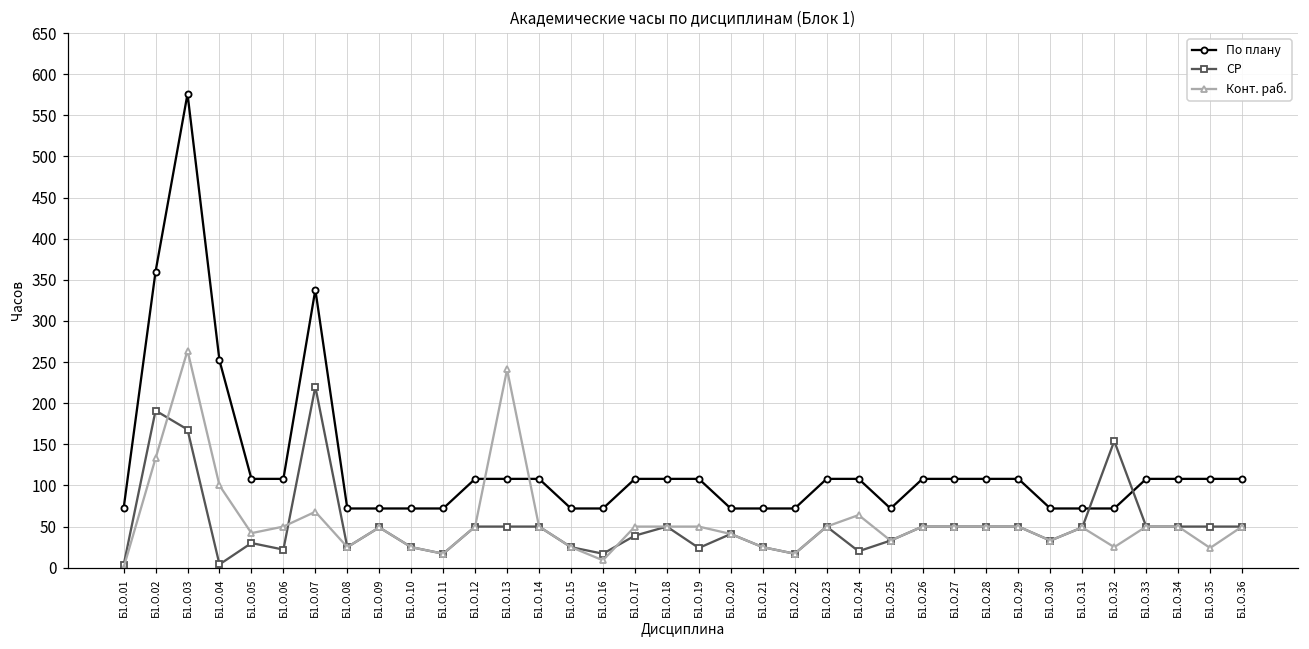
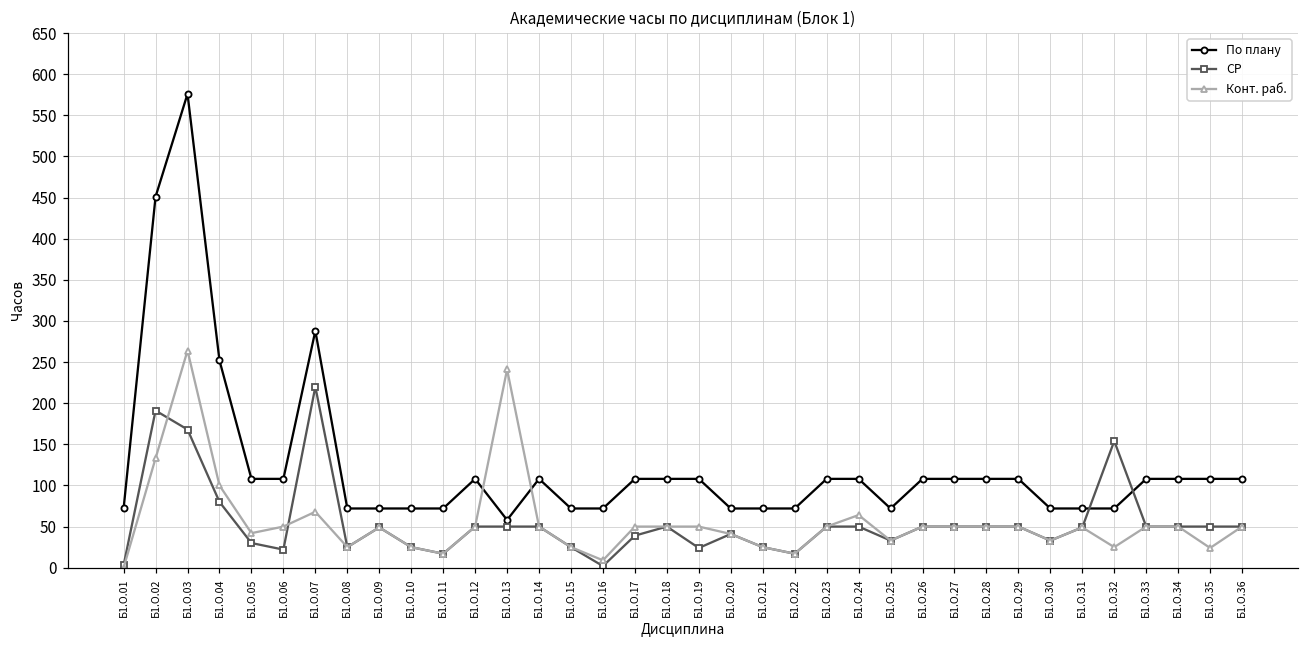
  {
    "По плану": {
      "Б1.О.01": 70,
-     "Б1.О.02": 360,
+     "Б1.О.02": 450,
      "Б1.О.03": 580,
      "Б1.О.04": 250,
      "Б1.О.05": 110,
      "Б1.О.06": 110,
-     "Б1.О.07": 340,
+     "Б1.О.07": 290,
      "Б1.О.08": 70,
      "Б1.О.09": 70,
      "Б1.О.10": 70,
      "Б1.О.11": 70,
      "Б1.О.12": 110,
-     "Б1.О.13": 110,
+     "Б1.О.13": 60,
      "Б1.О.14": 110,
      "Б1.О.15": 70,
      "Б1.О.16": 70,
      "Б1.О.17": 110,
      "Б1.О.18": 110,
      "Б1.О.19": 110,
      "Б1.О.20": 70,
      "Б1.О.21": 70,
      "Б1.О.22": 70,
      "Б1.О.23": 110,
      "Б1.О.24": 110,
      "Б1.О.25": 70,
      "Б1.О.26": 110,
      "Б1.О.27": 110,
      "Б1.О.28": 110,
      "Б1.О.29": 110,
      "Б1.О.30": 70,
      "Б1.О.31": 70,
      "Б1.О.32": 70,
      "Б1.О.33": 110,
      "Б1.О.34": 110,
      "Б1.О.35": 110,
      "Б1.О.36": 110
    },
    "СР": {
      "Б1.О.02": 190,
      "Б1.О.03": 170,
-     "Б1.О.04": 0,
+     "Б1.О.04": 80,
      "Б1.О.05": 30,
      "Б1.О.06": 20,
      "Б1.О.07": 220,
      "Б1.О.13": 50,
-     "Б1.О.16": 20,
+     "Б1.О.16": 0,
      "Б1.О.17": 40,
      "Б1.О.19": 20,
-     "Б1.О.24": 20,
+     "Б1.О.24": 50,
      "Б1.О.32": 150,
      "Б1.О.35": 50
    },
    "Конт. раб.": {
      "Б1.О.02": 130,
      "Б1.О.03": 260,
      "Б1.О.04": 100,
      "Б1.О.05": 40,
      "Б1.О.06": 50,
      "Б1.О.07": 70,
      "Б1.О.13": 240,
      "Б1.О.16": 10,
      "Б1.О.17": 50,
      "Б1.О.19": 50,
      "Б1.О.24": 60,
      "Б1.О.32": 30,
      "Б1.О.35": 20
    }
  }
